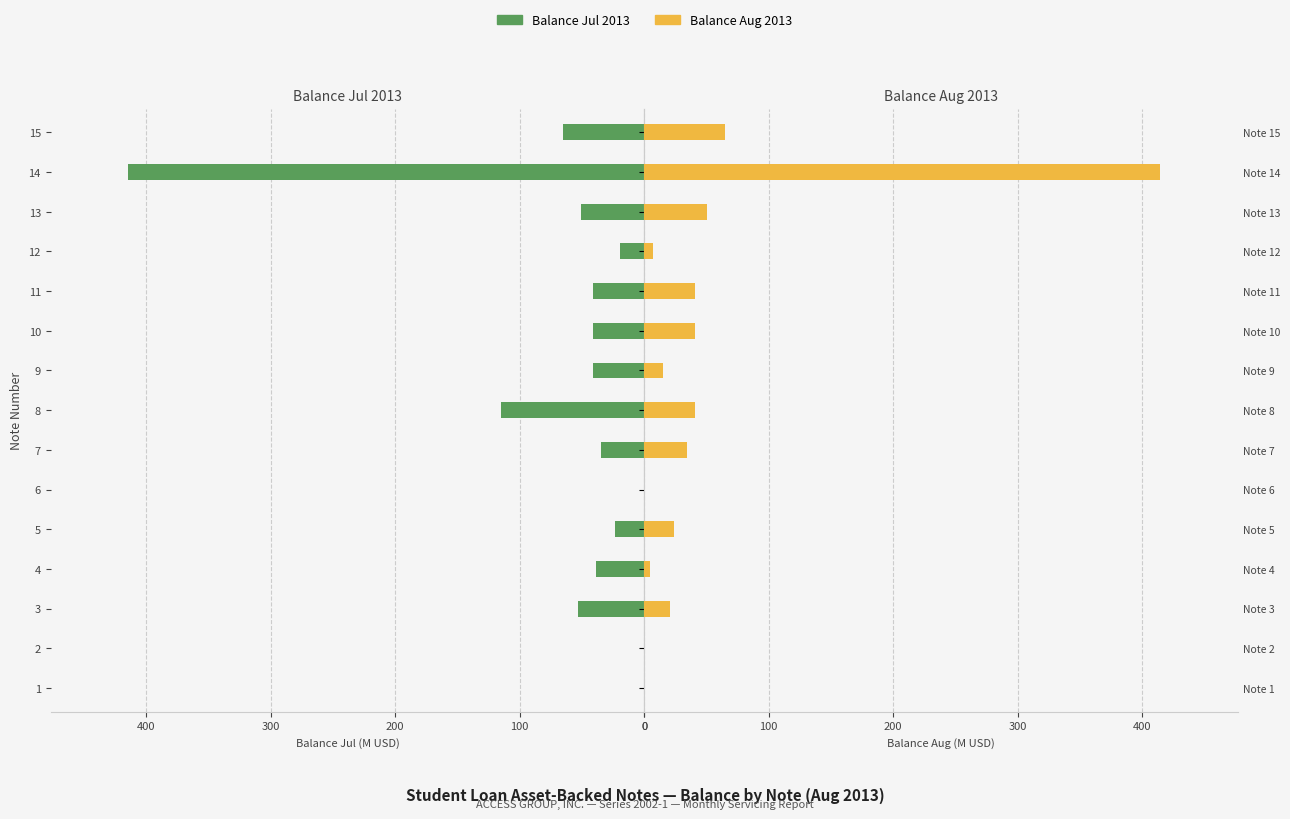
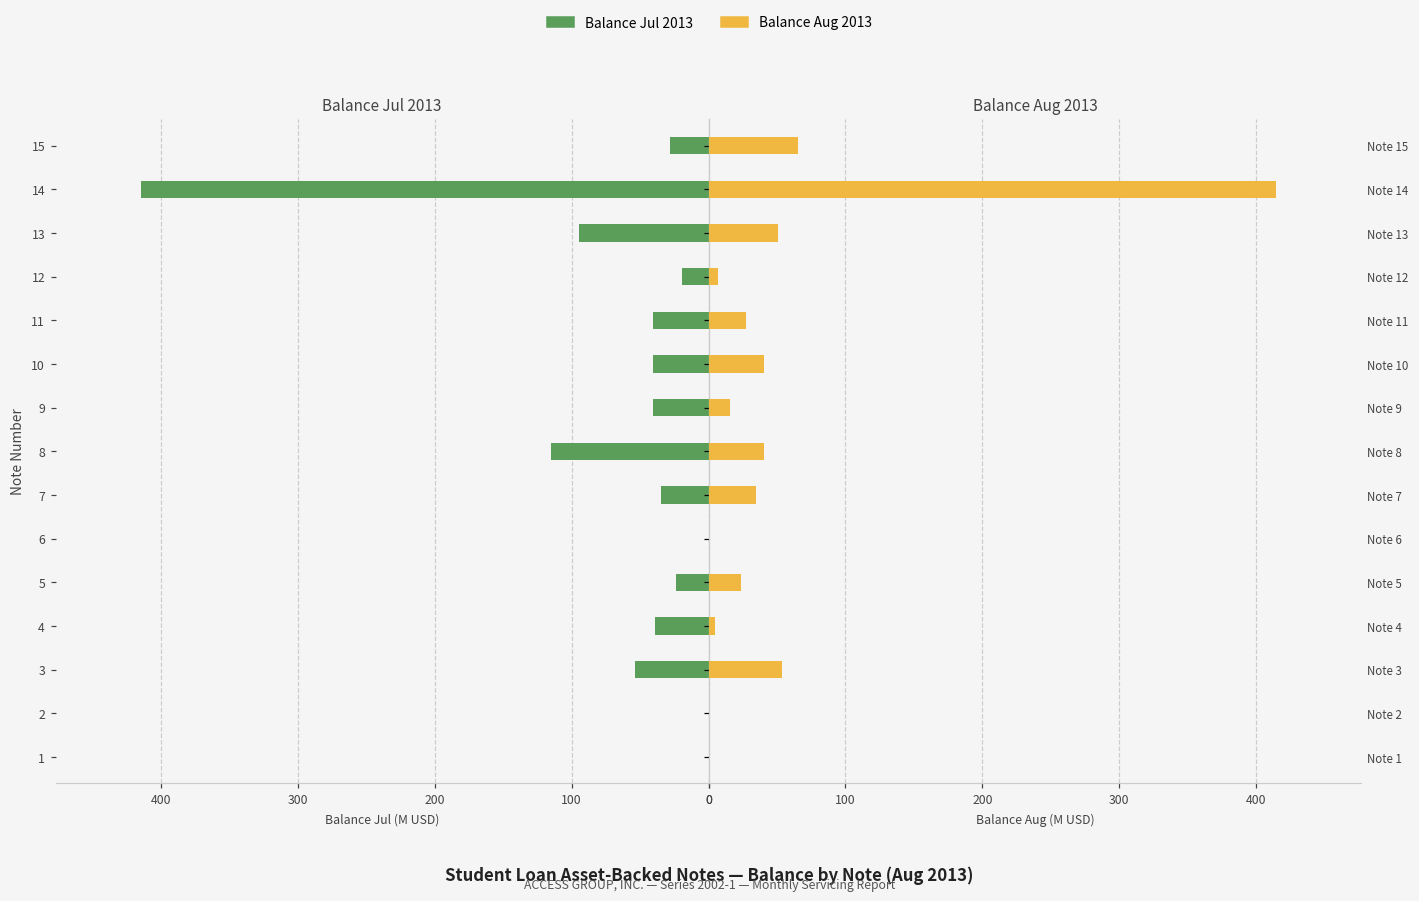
  {
    "Balance Jul 2013": {
-     "15": 65,
+     "15": 28,
      "14": 415,
-     "13": 51,
+     "13": 95,
      "12": 20,
      "11": 41,
      "10": 41,
      "9": 41,
      "8": 115,
      "7": 35,
      "6": 0,
      "5": 24,
      "4": 39,
      "3": 53,
      "2": 0,
      "1": 0
    },
    "Balance Aug 2013": {
      "Note 15": 65,
      "Note 14": 415,
      "Note 13": 51,
      "Note 12": 7,
-     "Note 11": 41,
+     "Note 11": 28,
      "Note 10": 41,
      "Note 9": 15,
      "Note 8": 41,
      "Note 7": 35,
      "Note 6": 0,
      "Note 5": 24,
      "Note 4": 5,
-     "Note 3": 20,
+     "Note 3": 53,
      "Note 2": 0,
      "Note 1": 0
    }
  }
